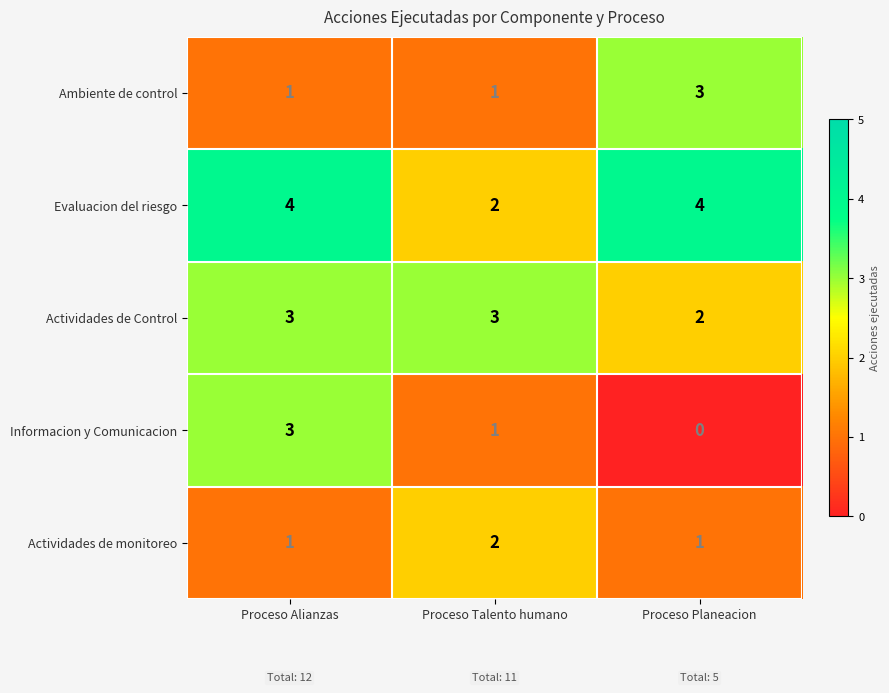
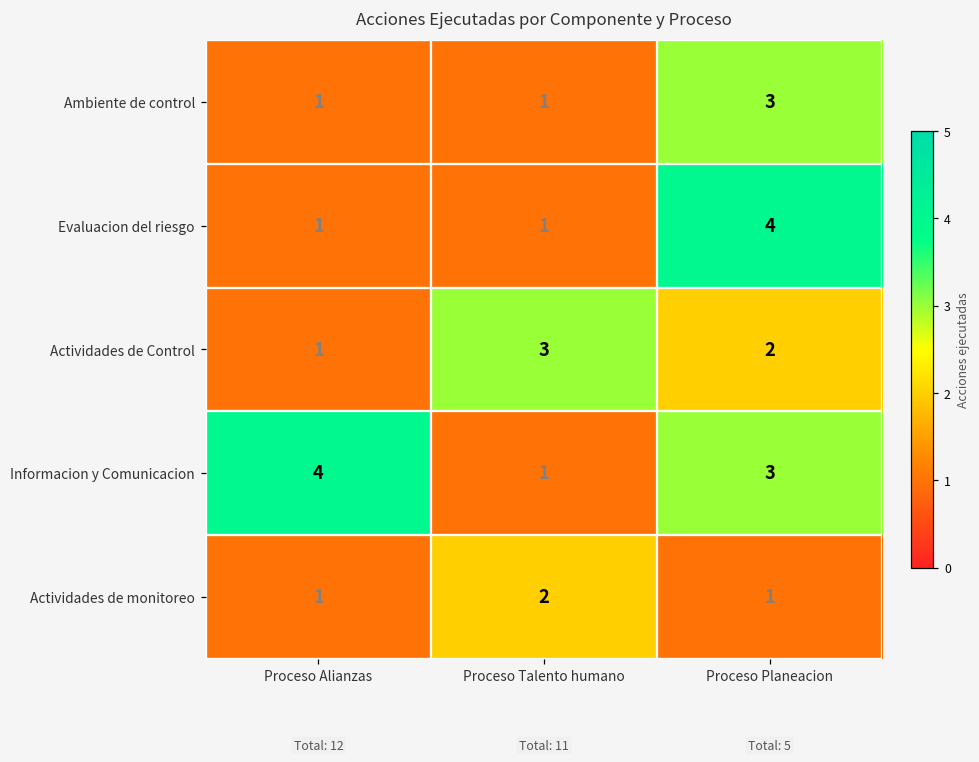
  {
    "Ambiente de control": {
      "Proceso Alianzas": 1,
      "Proceso Talento humano": 1,
      "Proceso Planeacion": 3
    },
    "Evaluacion del riesgo": {
-     "Proceso Alianzas": 4,
-     "Proceso Talento humano": 2,
+     "Proceso Alianzas": 1,
+     "Proceso Talento humano": 1,
      "Proceso Planeacion": 4
    },
    "Actividades de Control": {
-     "Proceso Alianzas": 3,
+     "Proceso Alianzas": 1,
      "Proceso Talento humano": 3,
      "Proceso Planeacion": 2
    },
    "Informacion y Comunicacion": {
-     "Proceso Alianzas": 3,
+     "Proceso Alianzas": 4,
      "Proceso Talento humano": 1,
-     "Proceso Planeacion": 0
+     "Proceso Planeacion": 3
    },
    "Actividades de monitoreo": {
      "Proceso Alianzas": 1,
      "Proceso Talento humano": 2,
      "Proceso Planeacion": 1
    }
  }
